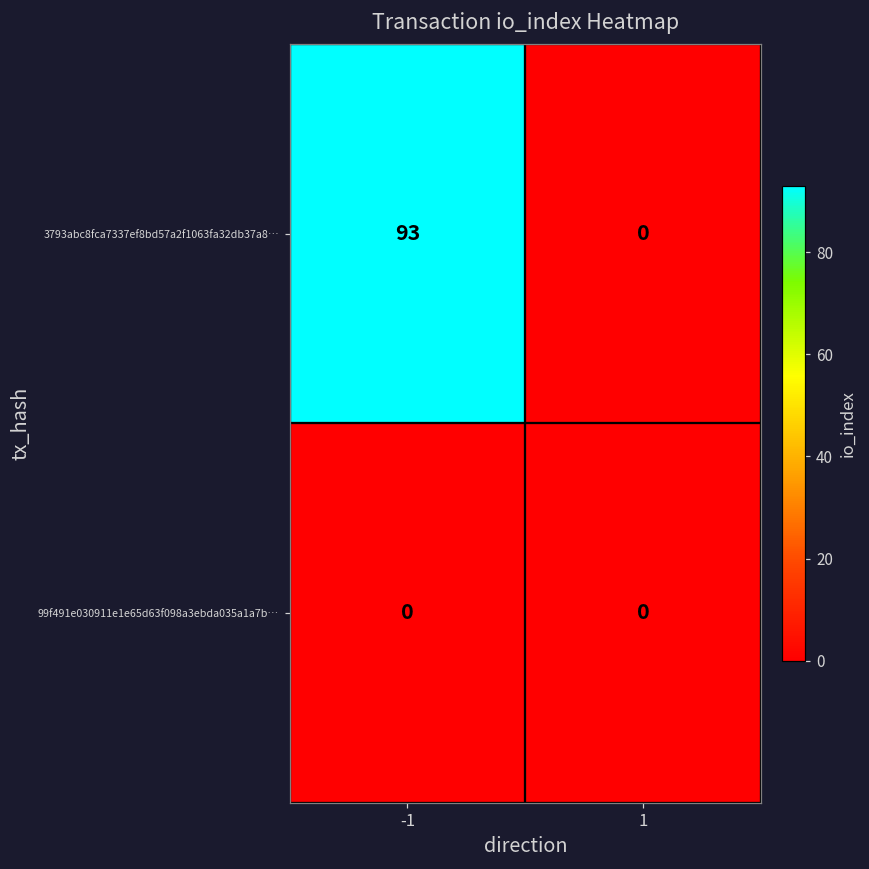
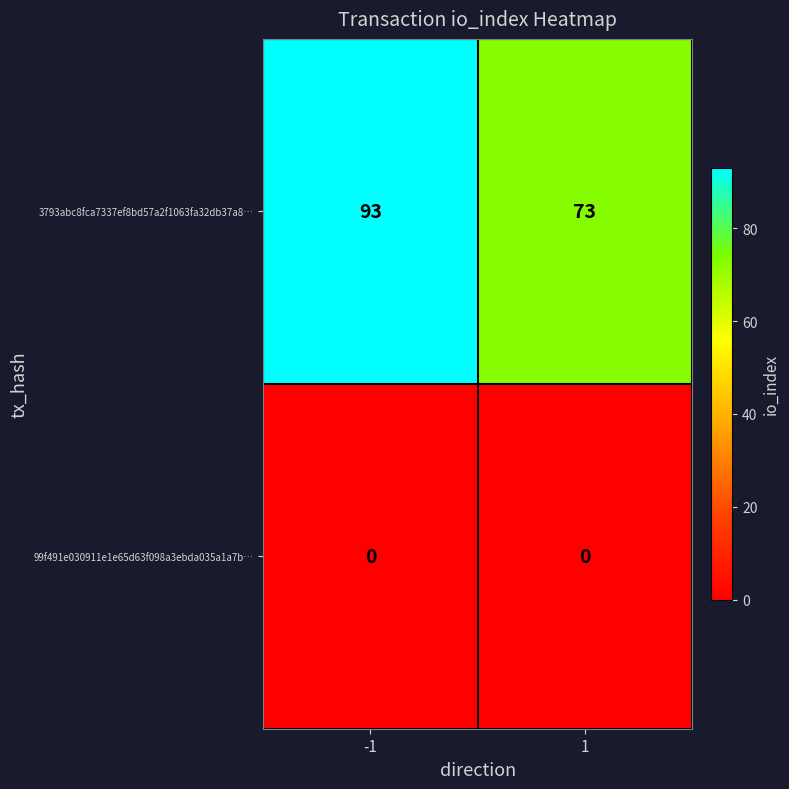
  {
    "3793abc8fca7337ef8bd57a2f1063fa32db37a8…": {
      "-1": 93,
-     "1": 0
+     "1": 73
    },
    "99f491e030911e1e65d63f098a3ebda035a1a7b…": {
      "-1": 0,
      "1": 0
    }
  }
